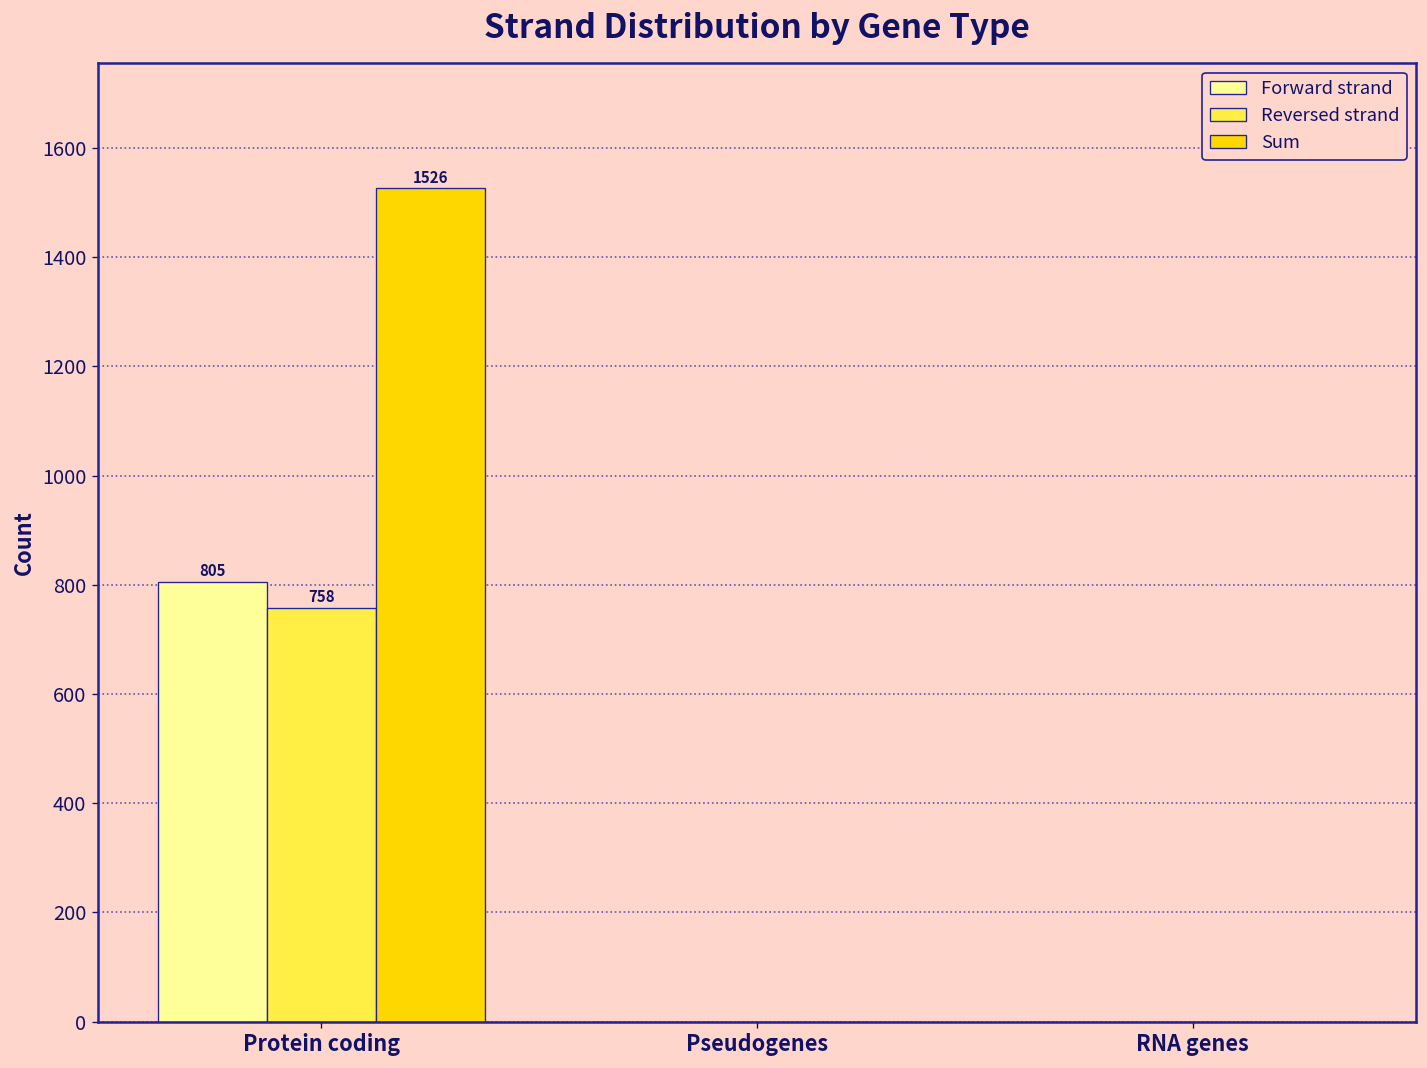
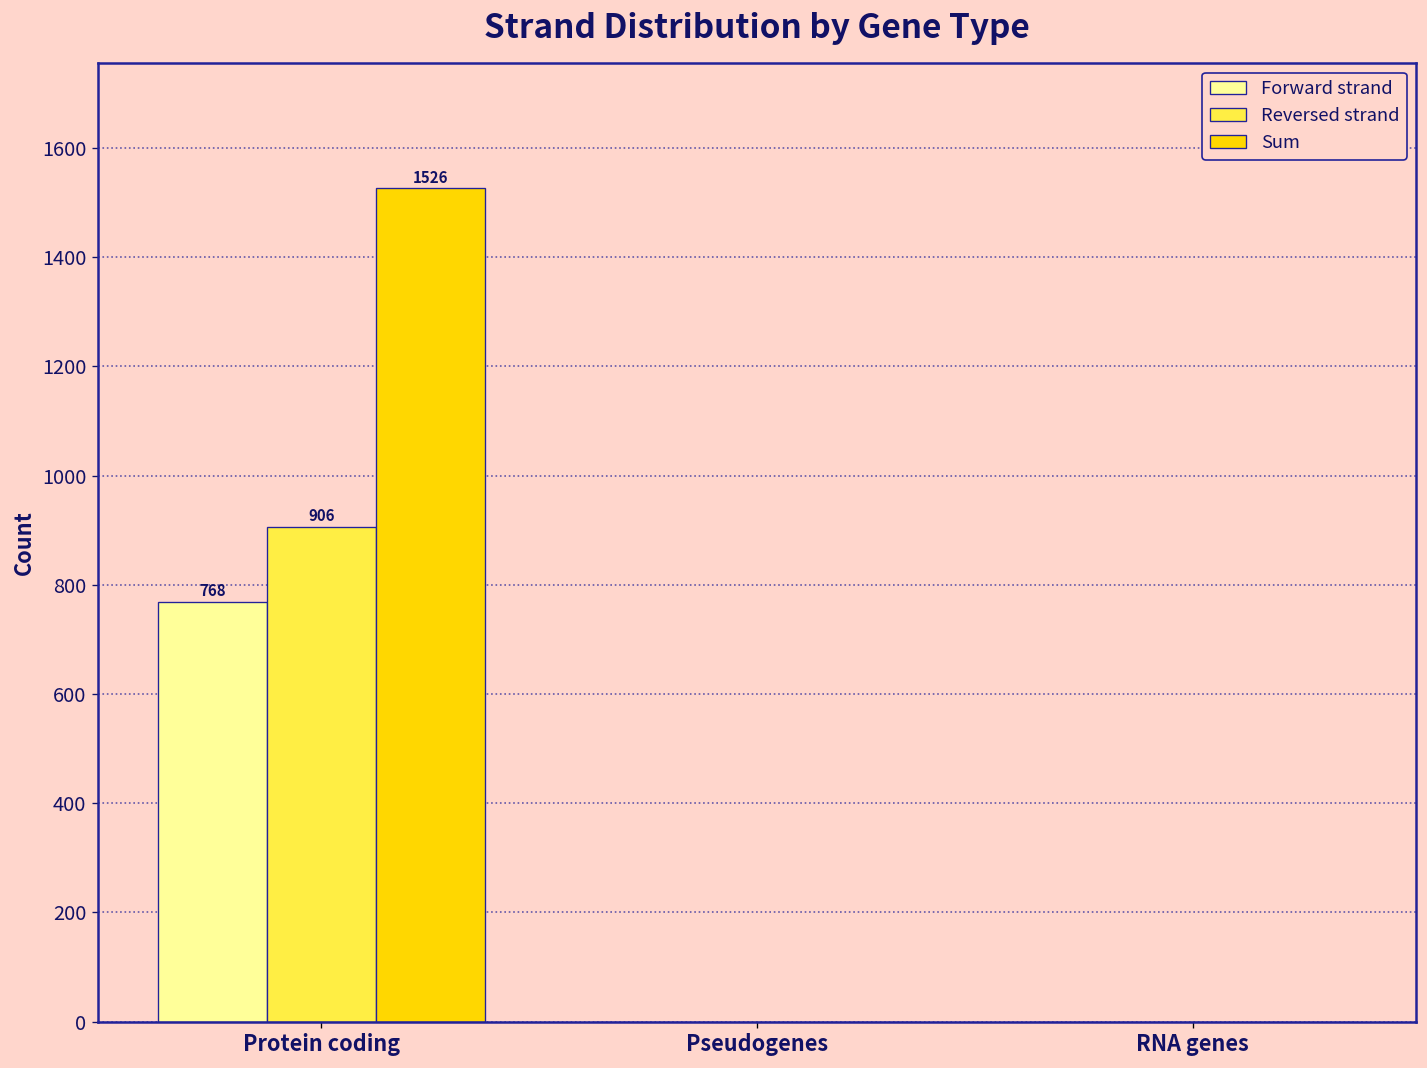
  {
    "Forward strand": {
-     "Protein coding": 805
+     "Protein coding": 768
    },
    "Reversed strand": {
-     "Protein coding": 758
+     "Protein coding": 906
    },
    "Sum": {
      "Protein coding": 1526
    }
  }
